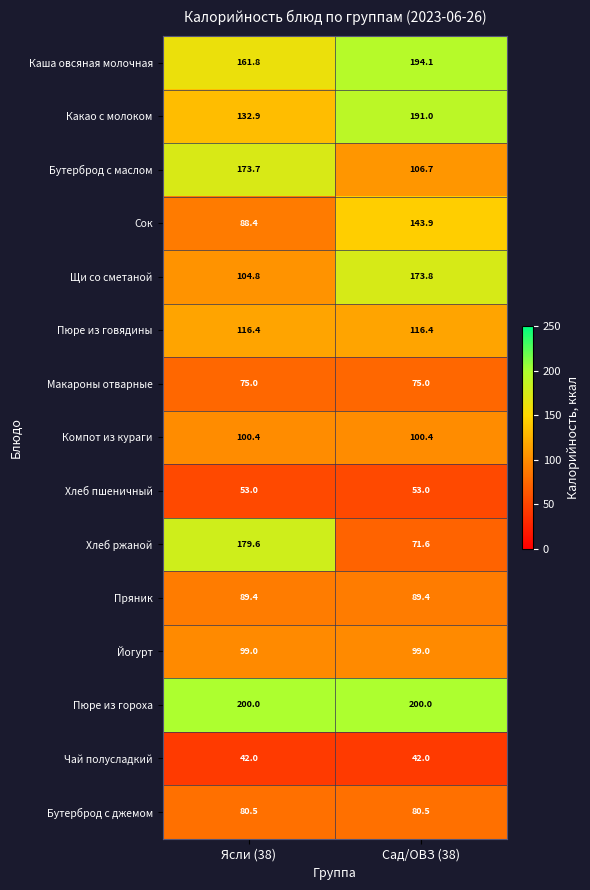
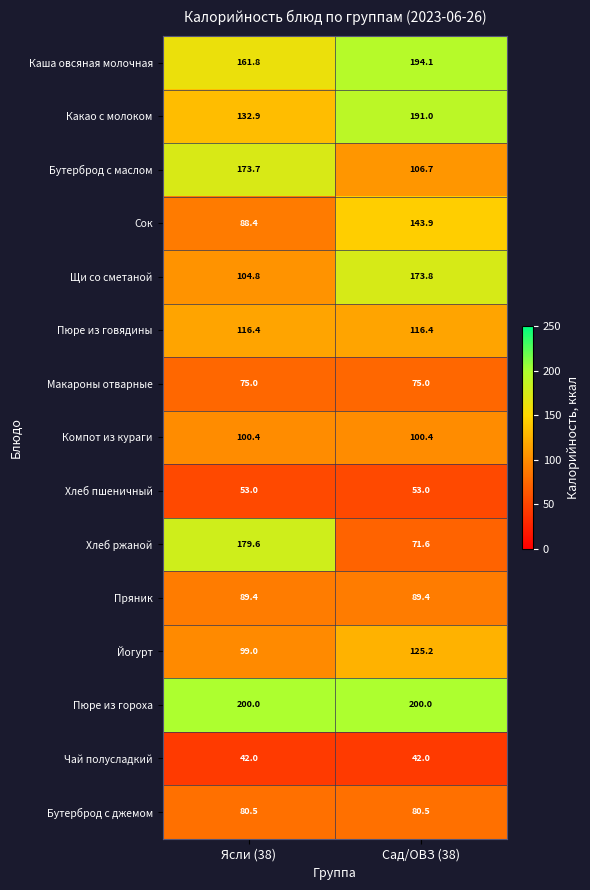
  {
    "Каша овсяная молочная": {
      "Ясли (38)": 161.8,
      "Сад/ОВЗ (38)": 194.1
    },
    "Какао с молоком": {
      "Ясли (38)": 132.9,
      "Сад/ОВЗ (38)": 191.0
    },
    "Бутерброд с маслом": {
      "Ясли (38)": 173.7,
      "Сад/ОВЗ (38)": 106.7
    },
    "Сок": {
      "Ясли (38)": 88.4,
      "Сад/ОВЗ (38)": 143.9
    },
    "Щи со сметаной": {
      "Ясли (38)": 104.8,
      "Сад/ОВЗ (38)": 173.8
    },
    "Пюре из говядины": {
      "Ясли (38)": 116.4,
      "Сад/ОВЗ (38)": 116.4
    },
    "Макароны отварные": {
      "Ясли (38)": 75.0,
      "Сад/ОВЗ (38)": 75.0
    },
    "Компот из кураги": {
      "Ясли (38)": 100.4,
      "Сад/ОВЗ (38)": 100.4
    },
    "Хлеб пшеничный": {
      "Ясли (38)": 53.0,
      "Сад/ОВЗ (38)": 53.0
    },
    "Хлеб ржаной": {
      "Ясли (38)": 179.6,
      "Сад/ОВЗ (38)": 71.6
    },
    "Пряник": {
      "Ясли (38)": 89.4,
      "Сад/ОВЗ (38)": 89.4
    },
    "Йогурт": {
      "Ясли (38)": 99.0,
-     "Сад/ОВЗ (38)": 99.0
+     "Сад/ОВЗ (38)": 125.2
    },
    "Пюре из гороха": {
      "Ясли (38)": 200.0,
      "Сад/ОВЗ (38)": 200.0
    },
    "Чай полусладкий": {
      "Ясли (38)": 42.0,
      "Сад/ОВЗ (38)": 42.0
    },
    "Бутерброд с джемом": {
      "Ясли (38)": 80.5,
      "Сад/ОВЗ (38)": 80.5
    }
  }
